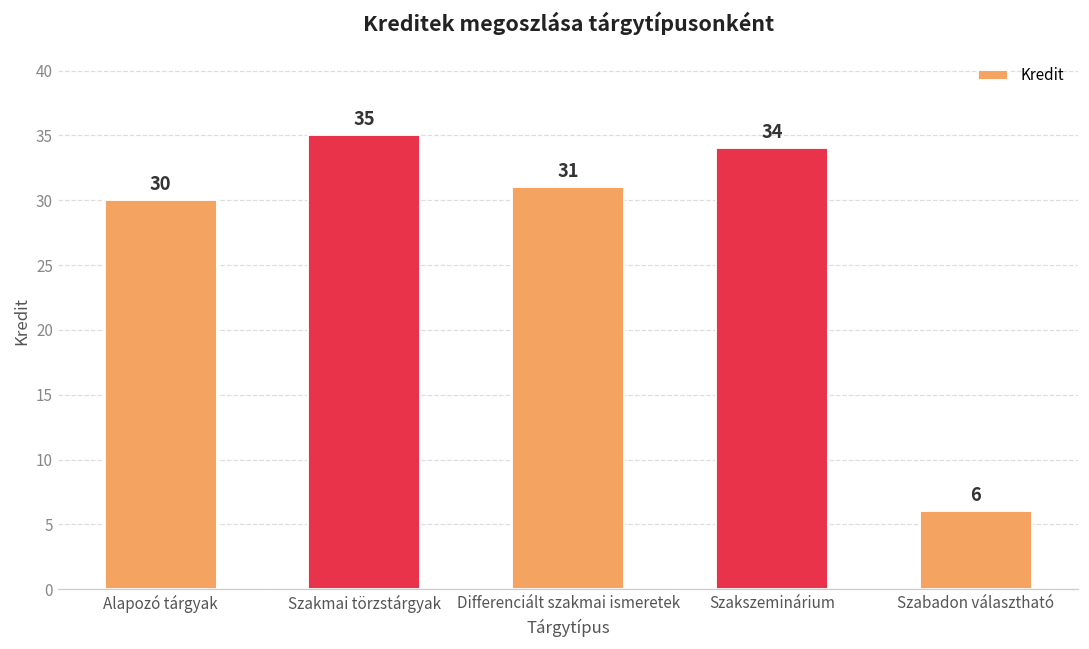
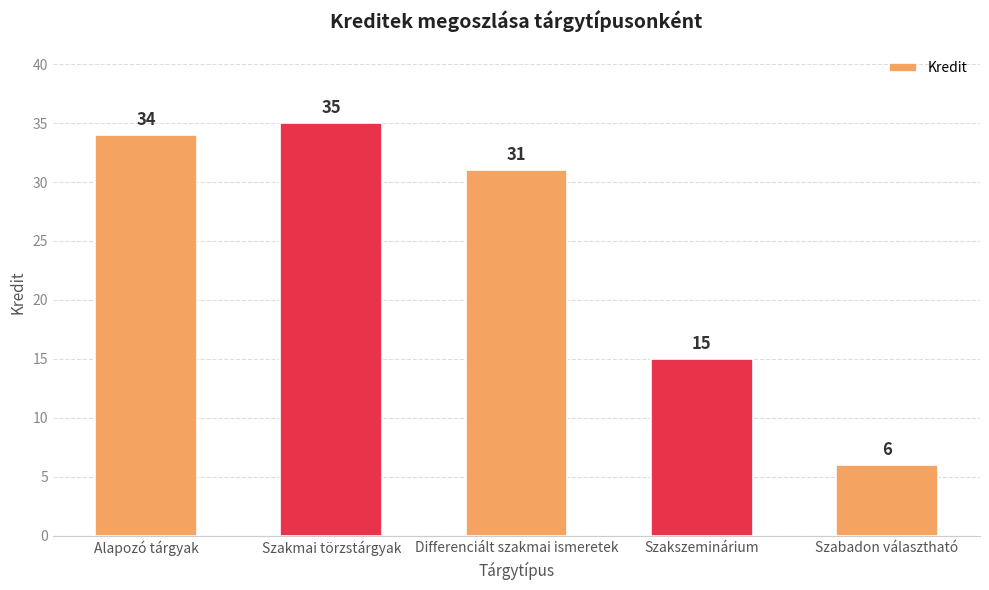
  {
-   "Alapozó tárgyak": 30,
+   "Alapozó tárgyak": 34,
    "Szakmai törzstárgyak": 35,
    "Differenciált szakmai ismeretek": 31,
-   "Szakszeminárium": 34,
+   "Szakszeminárium": 15,
    "Szabadon választható": 6
  }
